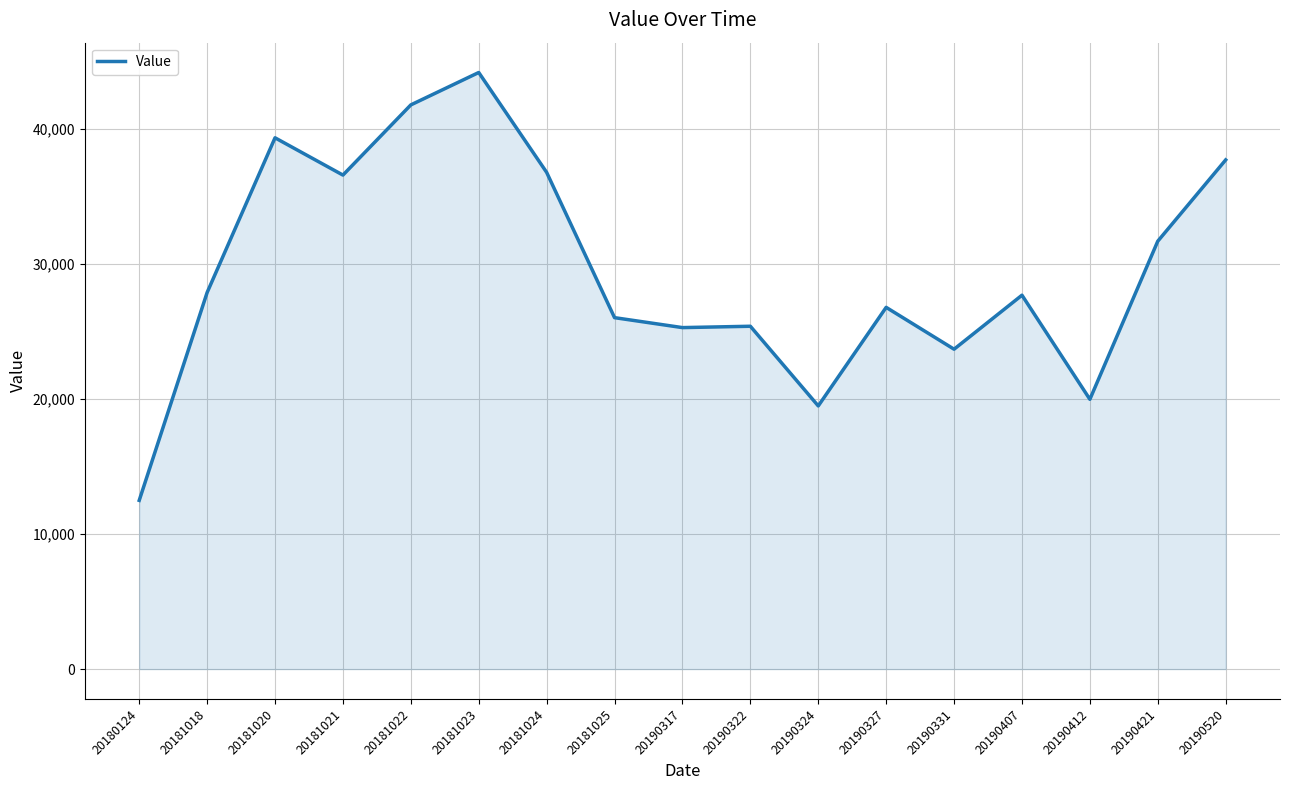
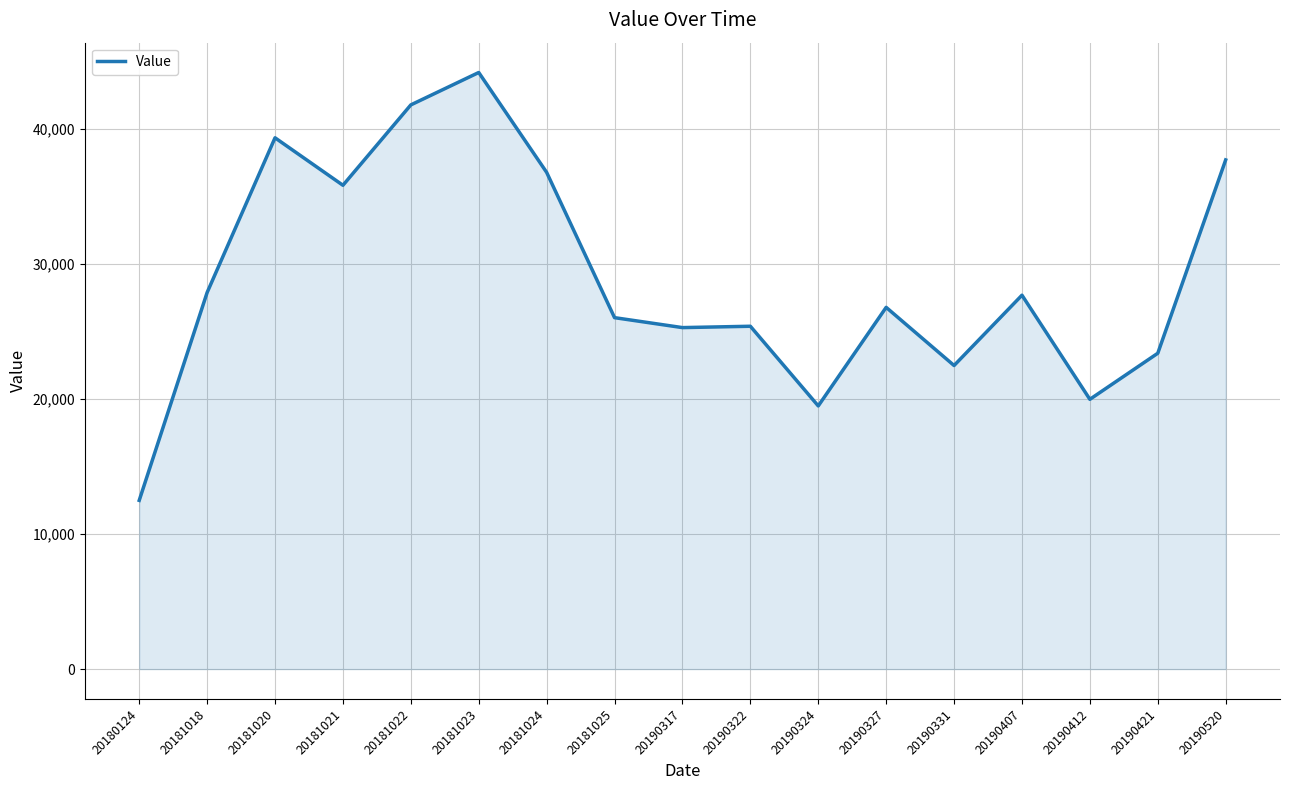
  {
    "20180124": "12,500",
    "20181018": "27,900",
    "20181020": "39,400",
-   "20181021": "36,600",
+   "20181021": "35,800",
    "20181022": "41,800",
    "20181023": "44,200",
    "20181024": "36,800",
    "20181025": "26,000",
    "20190317": "25,300",
    "20190322": "25,400",
    "20190324": "19,500",
    "20190327": "26,800",
-   "20190331": "23,700",
+   "20190331": "22,500",
    "20190407": "27,700",
    "20190412": "20,000",
-   "20190421": "31,700",
+   "20190421": "23,400",
    "20190520": "37,700"
  }
